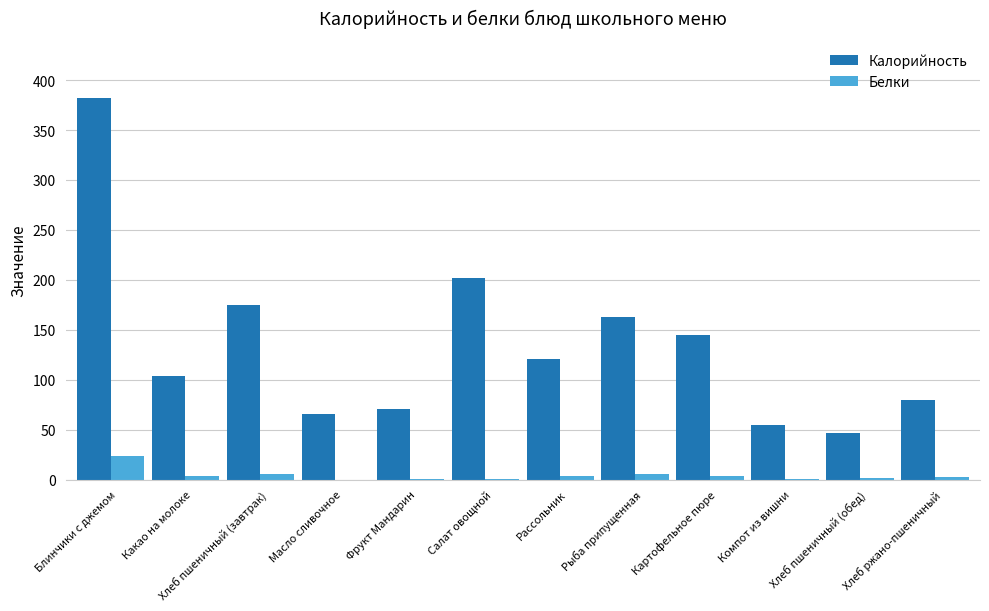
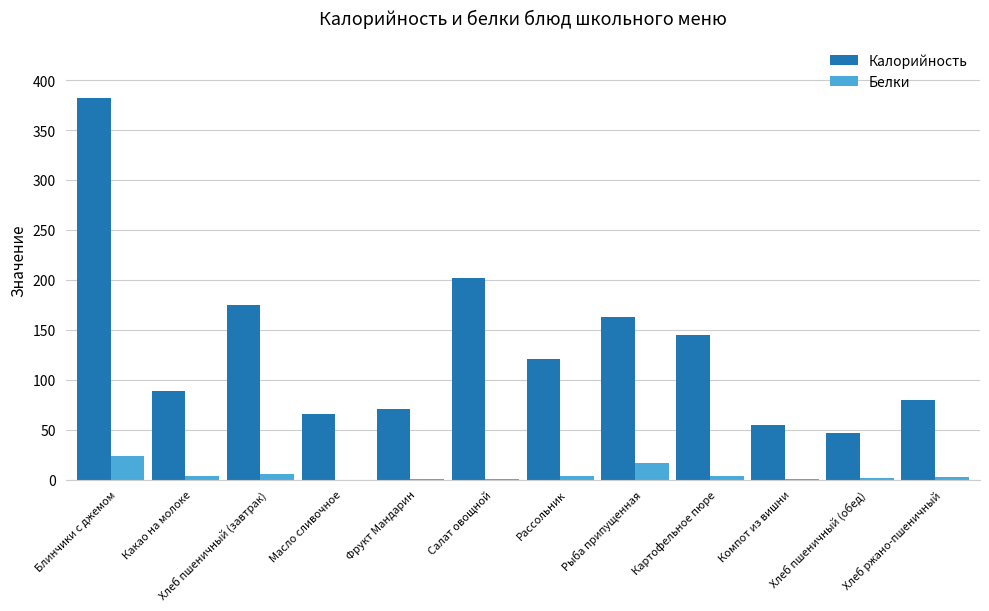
  {
    "Калорийность": {
      "Блинчики с джемом": 380,
-     "Какао на молоке": 100,
+     "Какао на молоке": 90,
      "Хлеб пшеничный (завтрак)": 180,
      "Масло сливочное": 70,
      "Фрукт Мандарин": 70,
      "Салат овощной": 200,
      "Рассольник": 120,
      "Рыба припущенная": 160,
      "Картофельное пюре": 150,
      "Компот из вишни": 50,
      "Хлеб пшеничный (обед)": 50,
      "Хлеб ржано-пшеничный": 80
    },
    "Белки": {
      "Блинчики с джемом": 20,
      "Какао на молоке": 0,
      "Хлеб пшеничный (завтрак)": 10,
      "Масло сливочное": 0,
      "Рассольник": 0,
-     "Рыба припущенная": 10,
+     "Рыба припущенная": 20,
      "Картофельное пюре": 0
    }
  }
